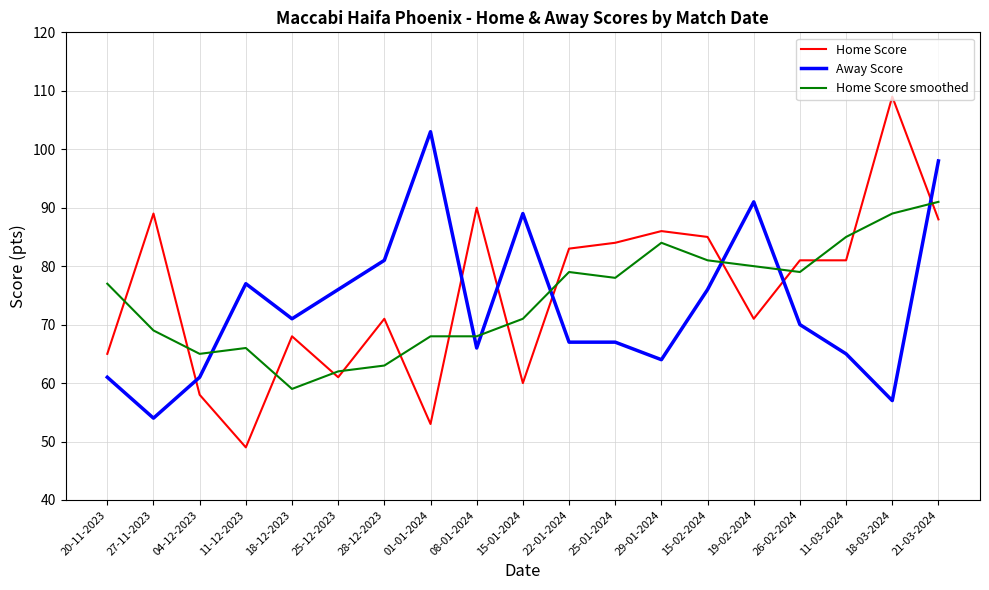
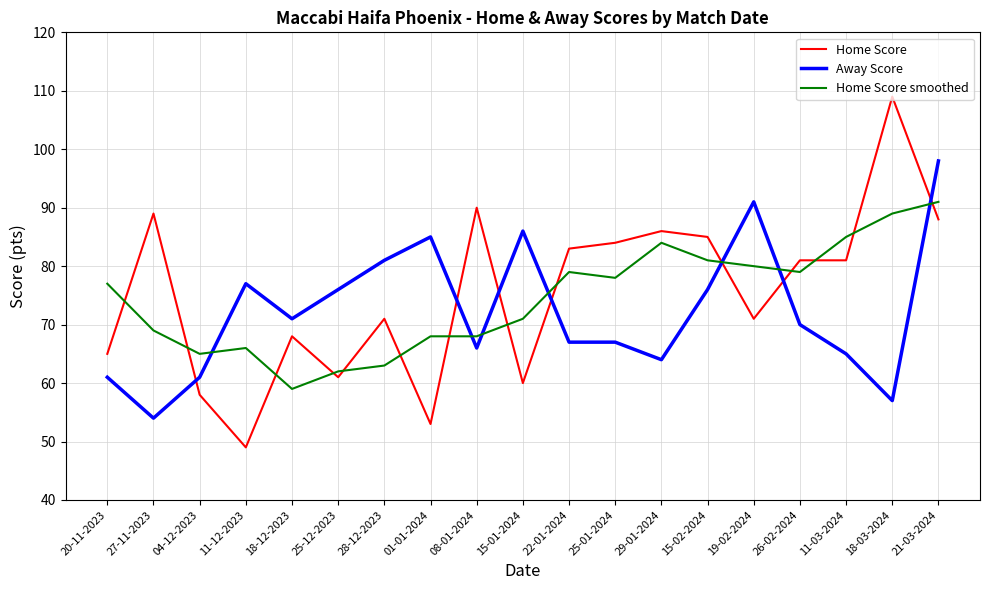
  {
    "Home Score": {
      "20-11-2023": 65,
      "27-11-2023": 89,
      "04-12-2023": 58,
      "11-12-2023": 49,
      "18-12-2023": 68,
      "25-12-2023": 61,
      "28-12-2023": 71,
      "01-01-2024": 53,
      "08-01-2024": 90,
      "15-01-2024": 60,
      "22-01-2024": 83,
      "25-01-2024": 84,
      "29-01-2024": 86,
      "15-02-2024": 85,
      "19-02-2024": 71,
      "26-02-2024": 81,
      "11-03-2024": 81,
      "21-03-2024": 88
    },
    "Away Score": {
      "20-11-2023": 61,
      "27-11-2023": 54,
      "04-12-2023": 61,
      "11-12-2023": 77,
      "18-12-2023": 71,
      "25-12-2023": 76,
      "28-12-2023": 81,
-     "01-01-2024": 103,
+     "01-01-2024": 85,
      "08-01-2024": 66,
-     "15-01-2024": 89,
+     "15-01-2024": 86,
      "22-01-2024": 67,
      "25-01-2024": 67,
      "29-01-2024": 64,
      "15-02-2024": 76,
      "19-02-2024": 91,
      "26-02-2024": 70,
      "11-03-2024": 65,
      "18-03-2024": 57,
      "21-03-2024": 98
    },
    "Home Score smoothed": {
      "20-11-2023": 77,
      "27-11-2023": 69,
      "04-12-2023": 65,
      "11-12-2023": 66,
      "18-12-2023": 59,
      "25-12-2023": 62,
      "28-12-2023": 63,
      "01-01-2024": 68,
      "08-01-2024": 68,
      "15-01-2024": 71,
      "22-01-2024": 79,
      "25-01-2024": 78,
      "29-01-2024": 84,
      "15-02-2024": 81,
      "19-02-2024": 80,
      "26-02-2024": 79,
      "11-03-2024": 85,
      "18-03-2024": 89,
      "21-03-2024": 91
    }
  }
